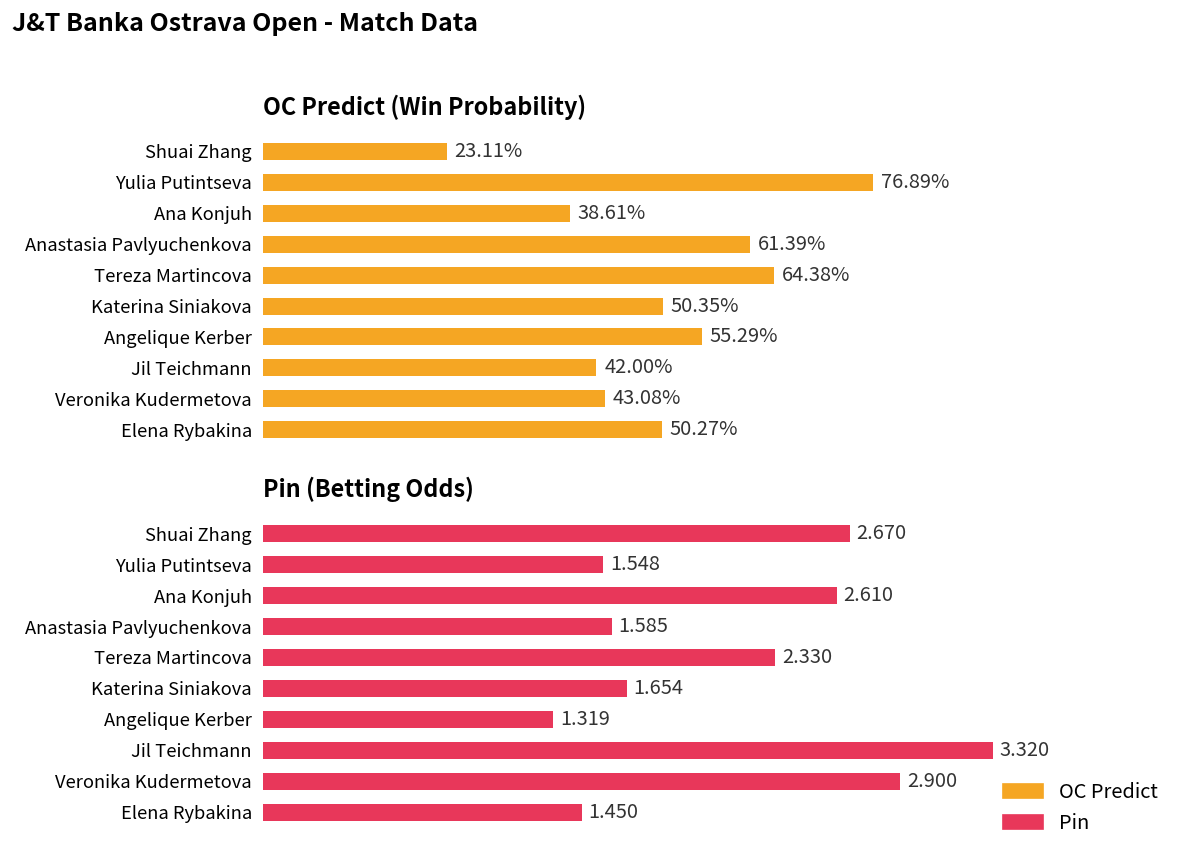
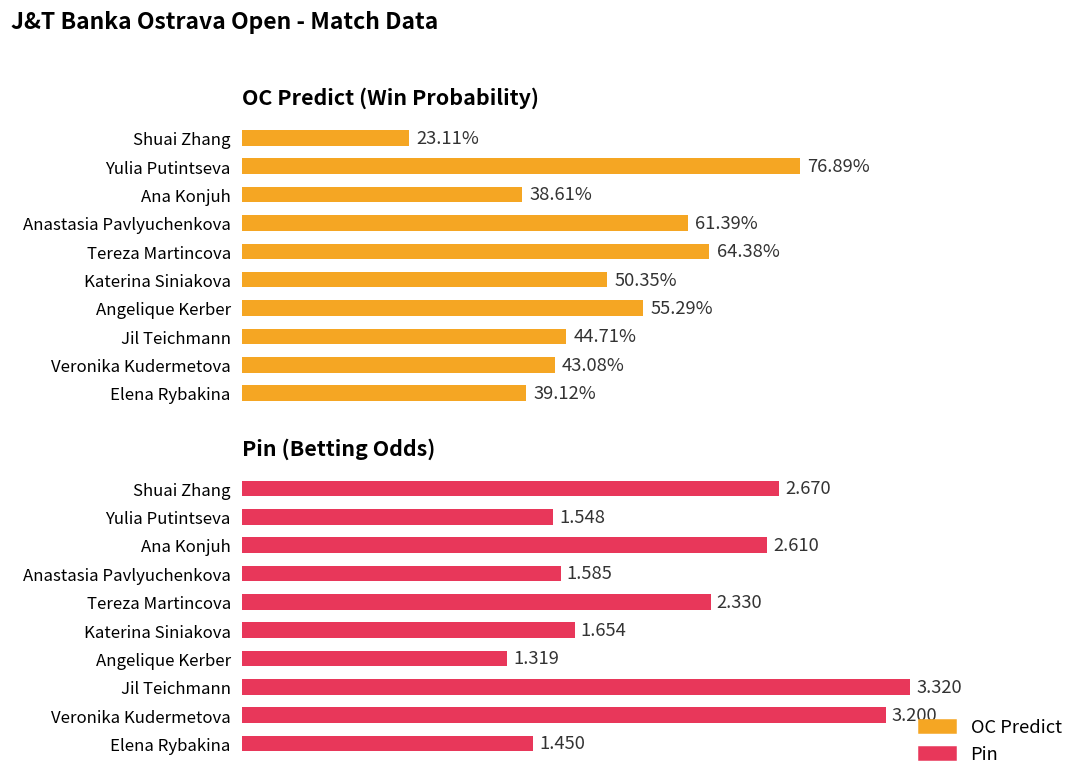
  {
    "OC Predict (Win Probability)": {
      "Shuai Zhang": "23.11%",
      "Yulia Putintseva": "76.89%",
      "Ana Konjuh": "38.61%",
      "Anastasia Pavlyuchenkova": "61.39%",
      "Tereza Martincova": "64.38%",
      "Katerina Siniakova": "50.35%",
      "Angelique Kerber": "55.29%",
-     "Jil Teichmann": "42.00%",
+     "Jil Teichmann": "44.71%",
      "Veronika Kudermetova": "43.08%",
-     "Elena Rybakina": "50.27%"
+     "Elena Rybakina": "39.12%"
    },
    "Pin (Betting Odds)": {
      "Shuai Zhang": "2.670",
      "Yulia Putintseva": "1.548",
      "Ana Konjuh": "2.610",
      "Anastasia Pavlyuchenkova": "1.585",
      "Tereza Martincova": "2.330",
      "Katerina Siniakova": "1.654",
      "Angelique Kerber": "1.319",
      "Jil Teichmann": "3.320",
-     "Veronika Kudermetova": "2.900",
+     "Veronika Kudermetova": "3.200",
      "Elena Rybakina": "1.450"
    }
  }
